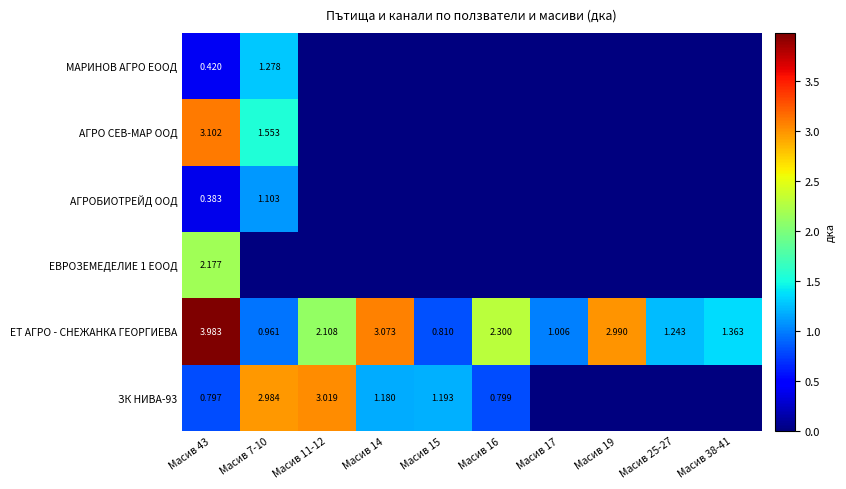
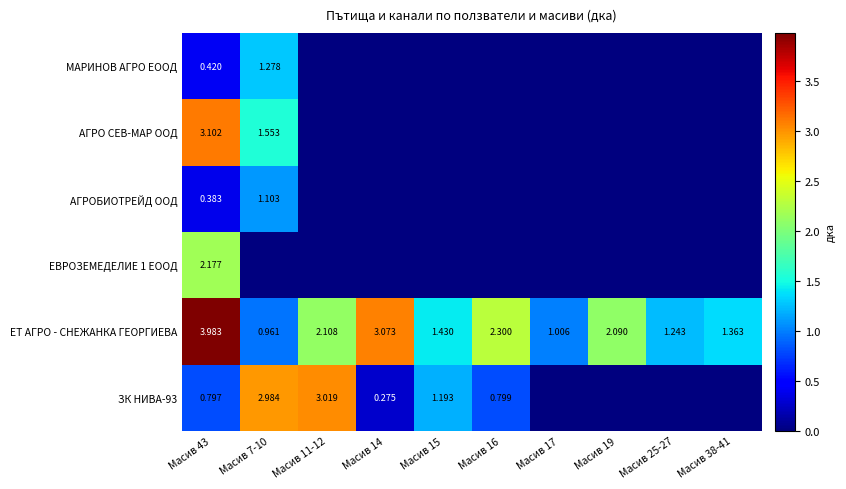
  {
    "МАРИНОВ АГРО ЕООД": {
      "Масив 43": 0.420,
      "Масив 7-10": 1.278
    },
    "АГРО СЕВ-МАР ООД": {
      "Масив 43": 3.102,
      "Масив 7-10": 1.553
    },
    "АГРОБИОТРЕЙД ООД": {
      "Масив 43": 0.383,
      "Масив 7-10": 1.103
    },
    "ЕВРОЗЕМЕДЕЛИЕ 1 ЕООД": {
      "Масив 43": 2.177
    },
    "ЕТ АГРО - СНЕЖАНКА ГЕОРГИЕВА": {
      "Масив 43": 3.983,
      "Масив 7-10": 0.961,
      "Масив 11-12": 2.108,
      "Масив 14": 3.073,
-     "Масив 15": 0.810,
+     "Масив 15": 1.430,
      "Масив 16": 2.300,
      "Масив 17": 1.006,
-     "Масив 19": 2.990,
+     "Масив 19": 2.090,
      "Масив 25-27": 1.243,
      "Масив 38-41": 1.363
    },
    "ЗК НИВА-93": {
      "Масив 43": 0.797,
      "Масив 7-10": 2.984,
      "Масив 11-12": 3.019,
-     "Масив 14": 1.180,
+     "Масив 14": 0.275,
      "Масив 15": 1.193,
      "Масив 16": 0.799
    }
  }
